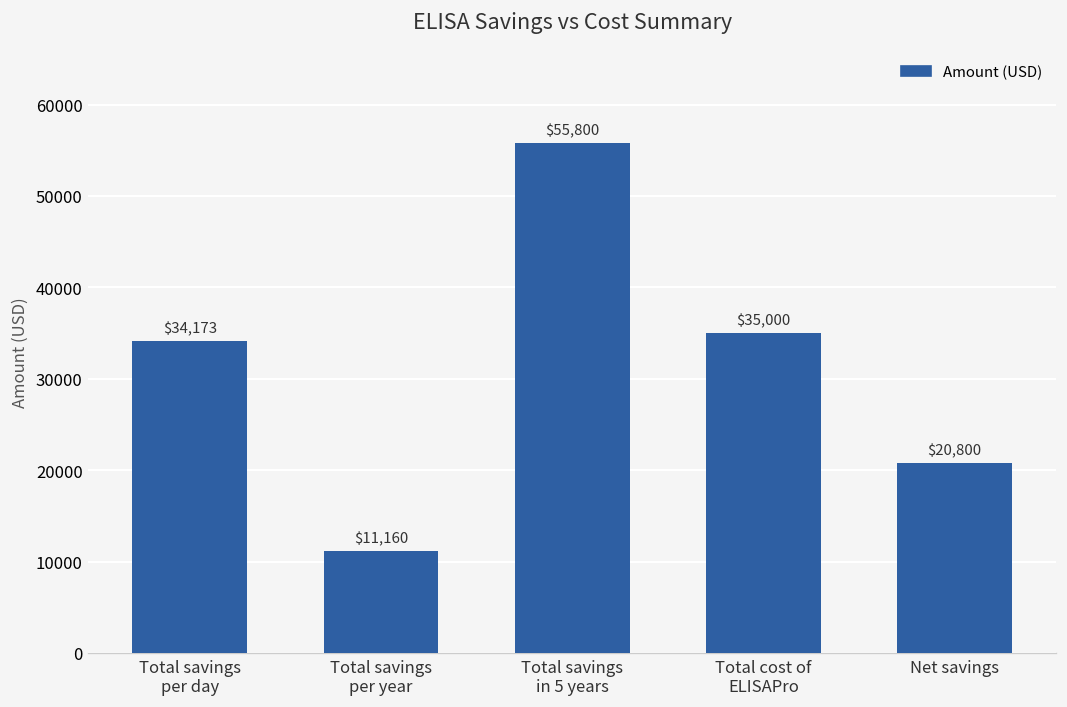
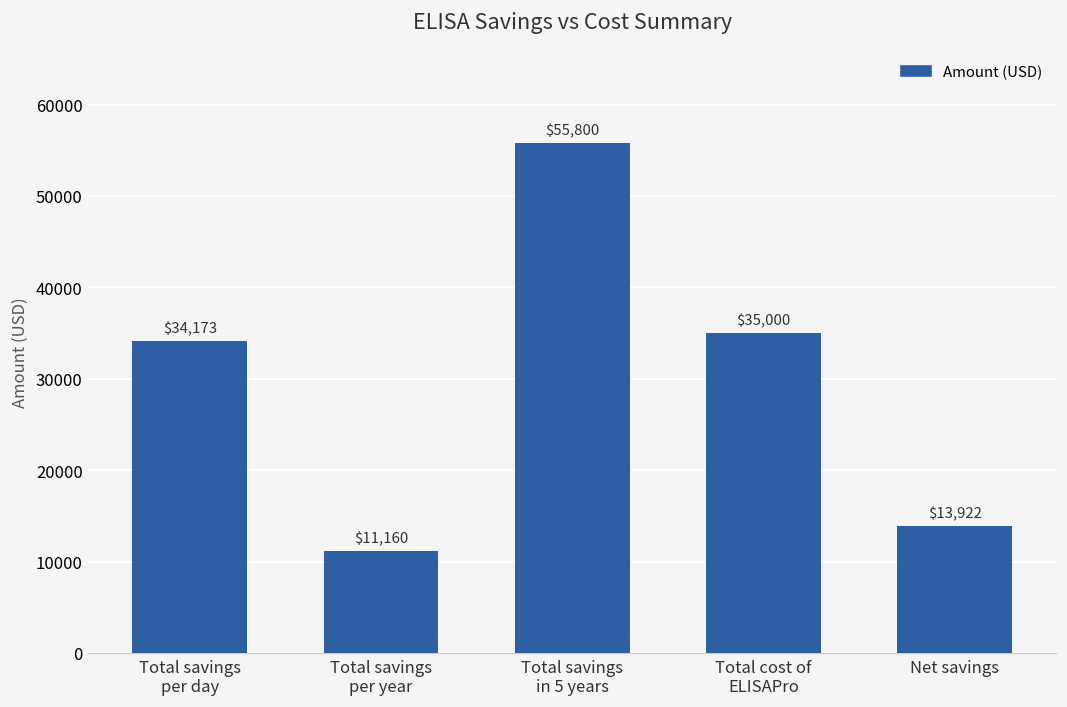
  {
    "Total savings per day": "$34,173",
    "Total savings per year": "$11,160",
    "Total savings in 5 years": "$55,800",
    "Total cost of ELISAPro": "$35,000",
-   "Net savings": "$20,800"
+   "Net savings": "$13,922"
  }
